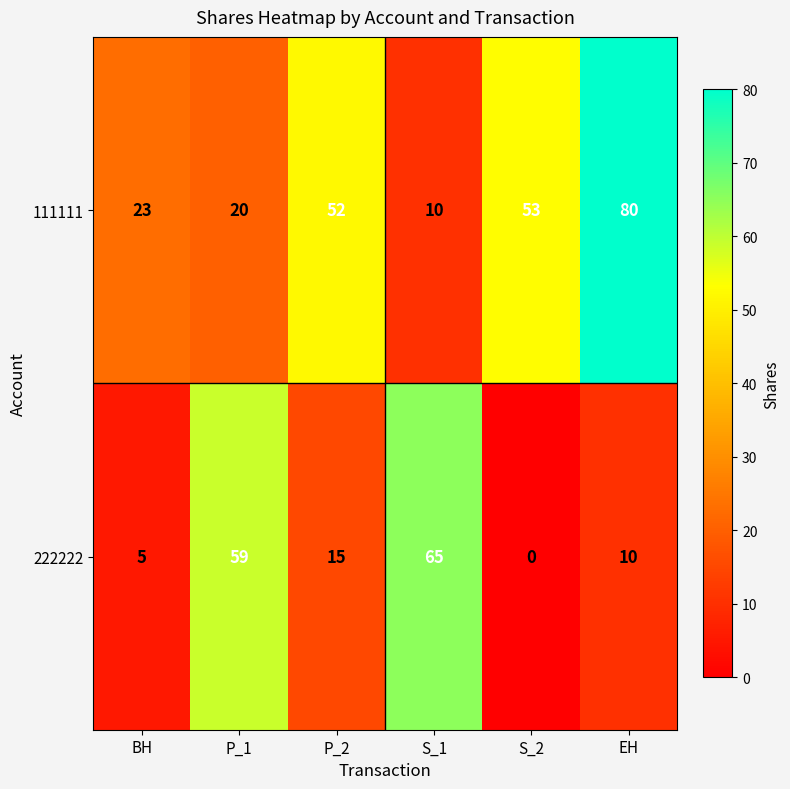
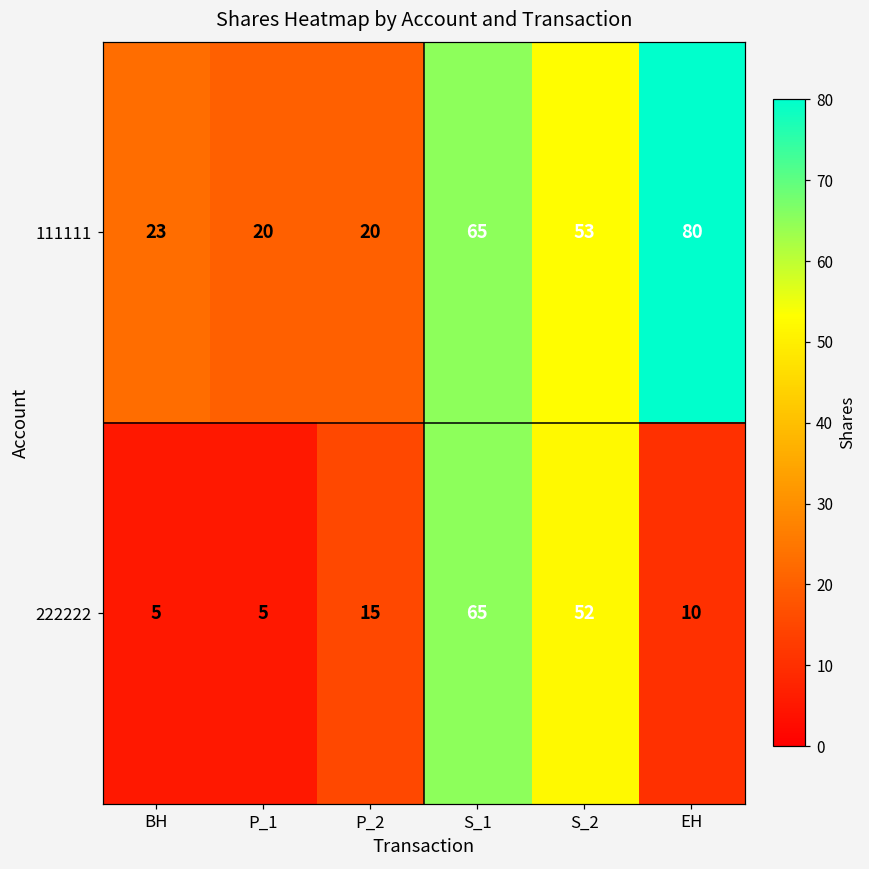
  {
    "111111": {
      "BH": 23,
      "P_1": 20,
-     "P_2": 52,
-     "S_1": 10,
+     "P_2": 20,
+     "S_1": 65,
      "S_2": 53,
      "EH": 80
    },
    "222222": {
      "BH": 5,
-     "P_1": 59,
+     "P_1": 5,
      "P_2": 15,
      "S_1": 65,
-     "S_2": 0,
+     "S_2": 52,
      "EH": 10
    }
  }
